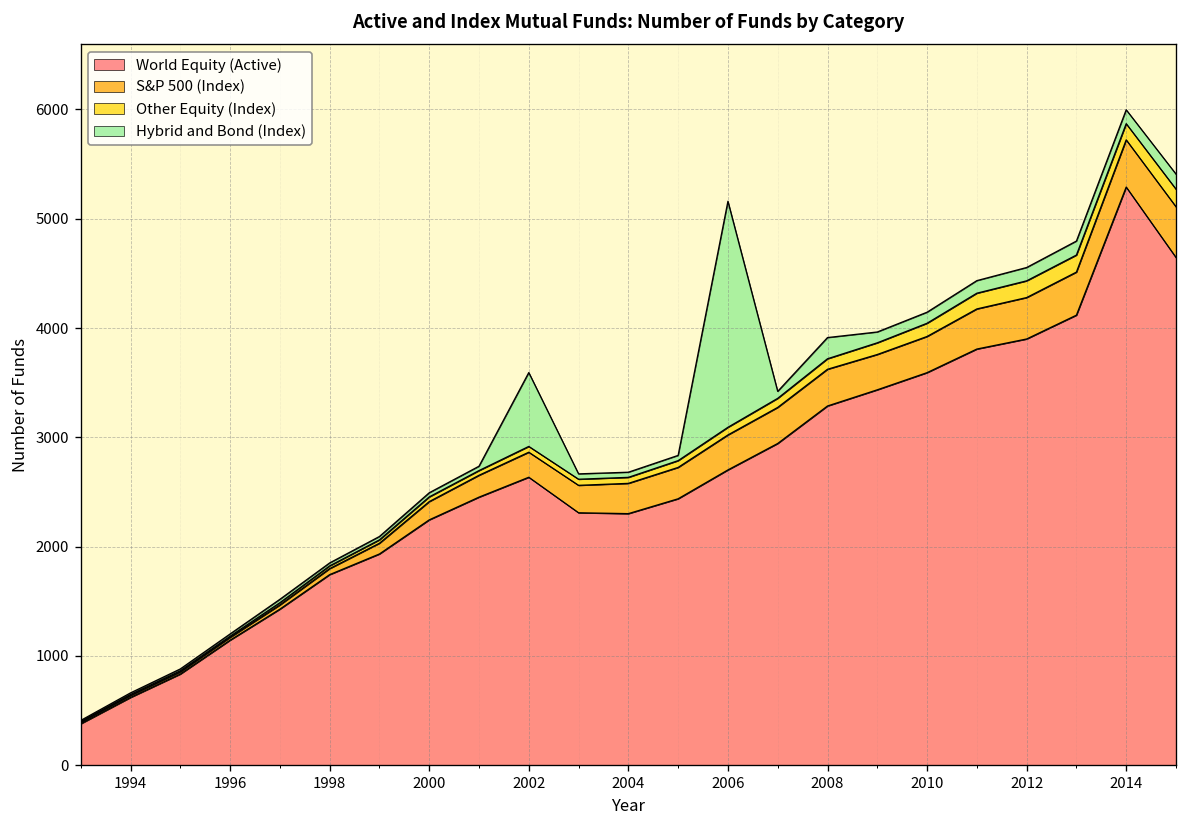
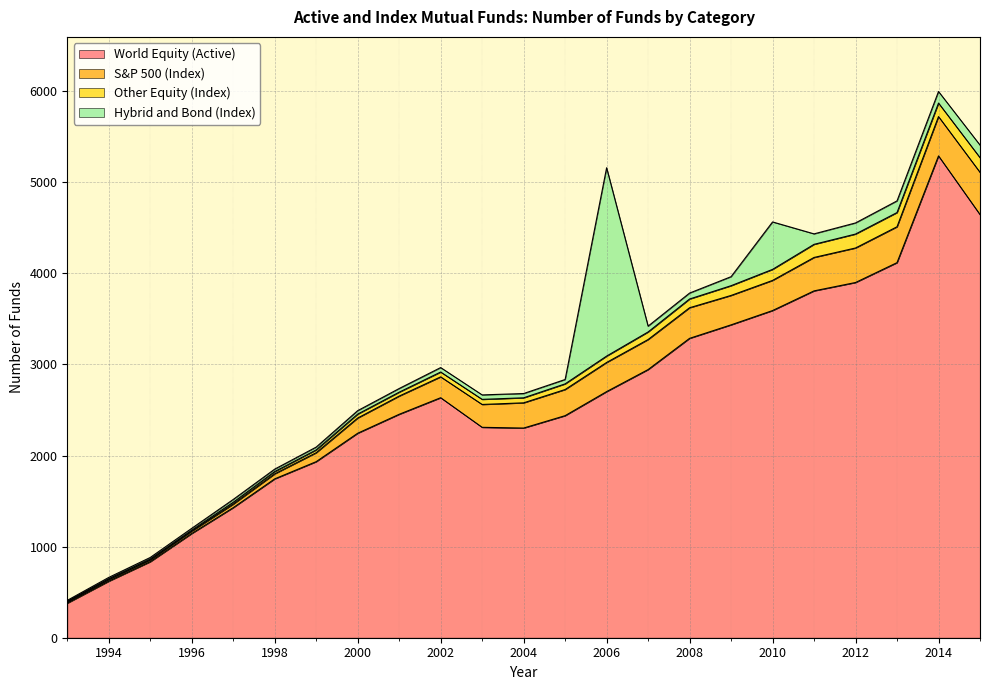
  {
    "World Equity (Active)": {
      "1998": 1700,
      "2000": 2200,
      "2002": 2600,
      "2004": 2300,
      "2006": 2700,
      "2008": 3300,
      "2010": 3600,
      "2012": 3900,
      "2014": 5300
    },
    "Hybrid and Bond (Index)": {
      "2000": 0,
-     "2002": 700,
+     "2002": 0,
      "2004": 0,
      "2006": 2100,
-     "2008": 200,
-     "2010": 100,
+     "2008": 100,
+     "2010": 500,
      "2012": 100,
      "2014": 100
    }
  }
